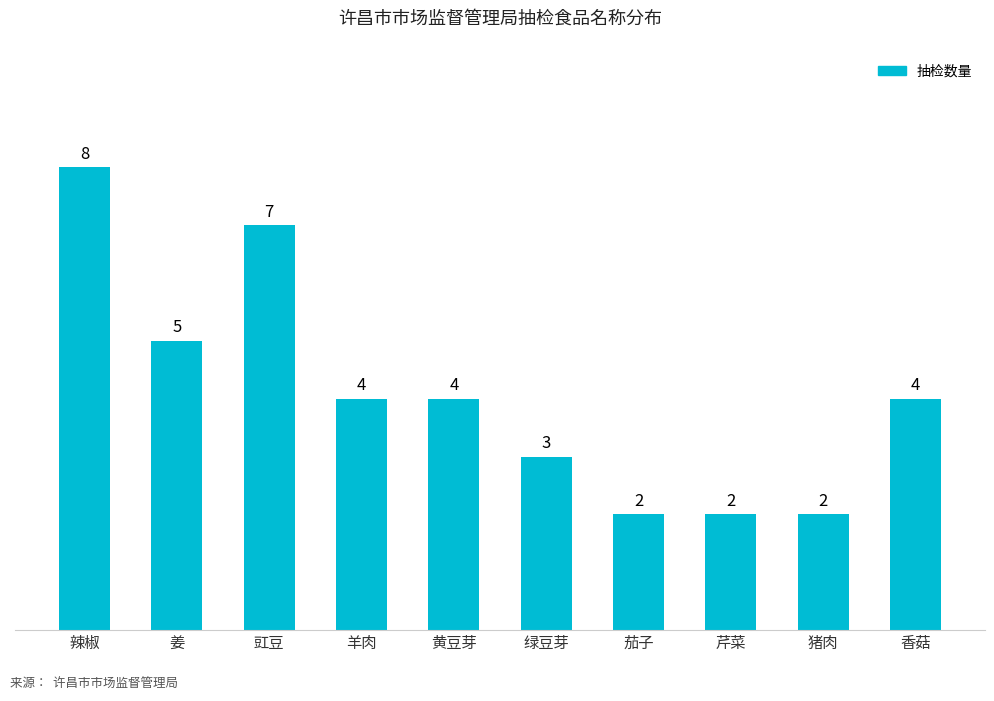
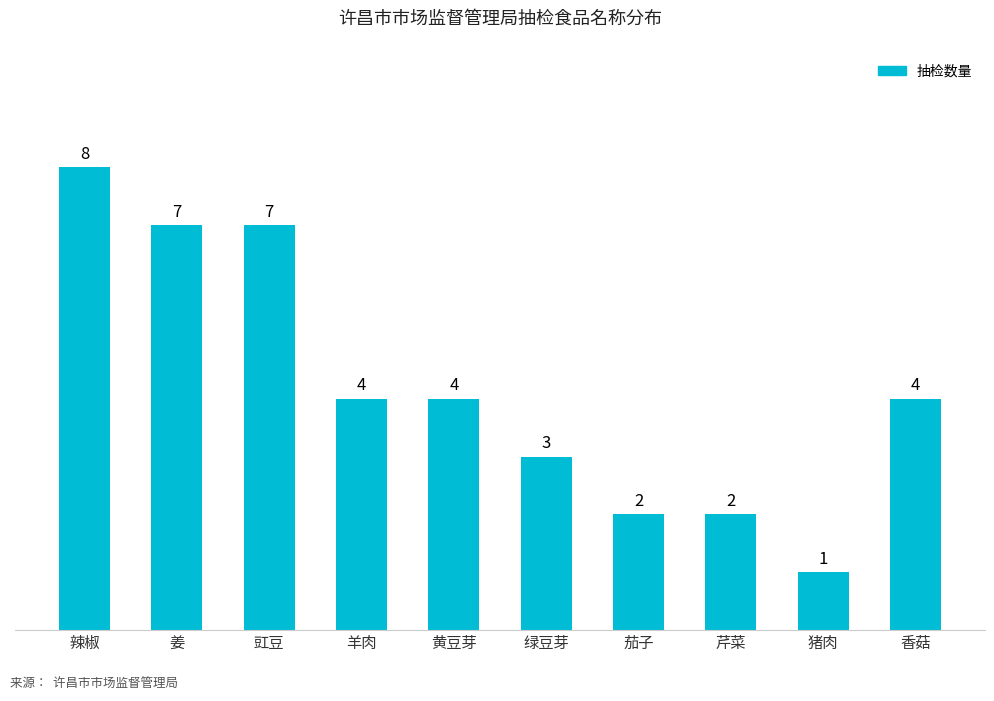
  {
    "辣椒": 8,
-   "姜": 5,
+   "姜": 7,
    "豇豆": 7,
    "羊肉": 4,
    "黄豆芽": 4,
    "绿豆芽": 3,
    "茄子": 2,
    "芹菜": 2,
-   "猪肉": 2,
+   "猪肉": 1,
    "香菇": 4
  }
